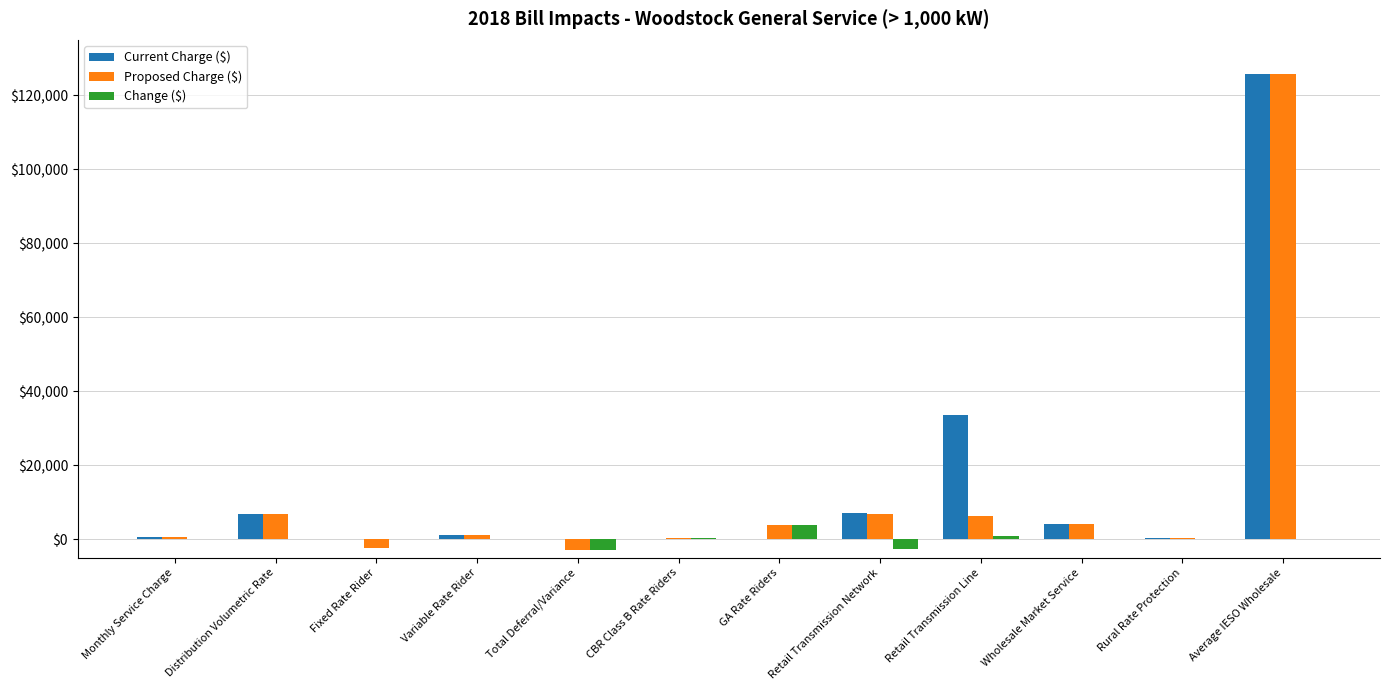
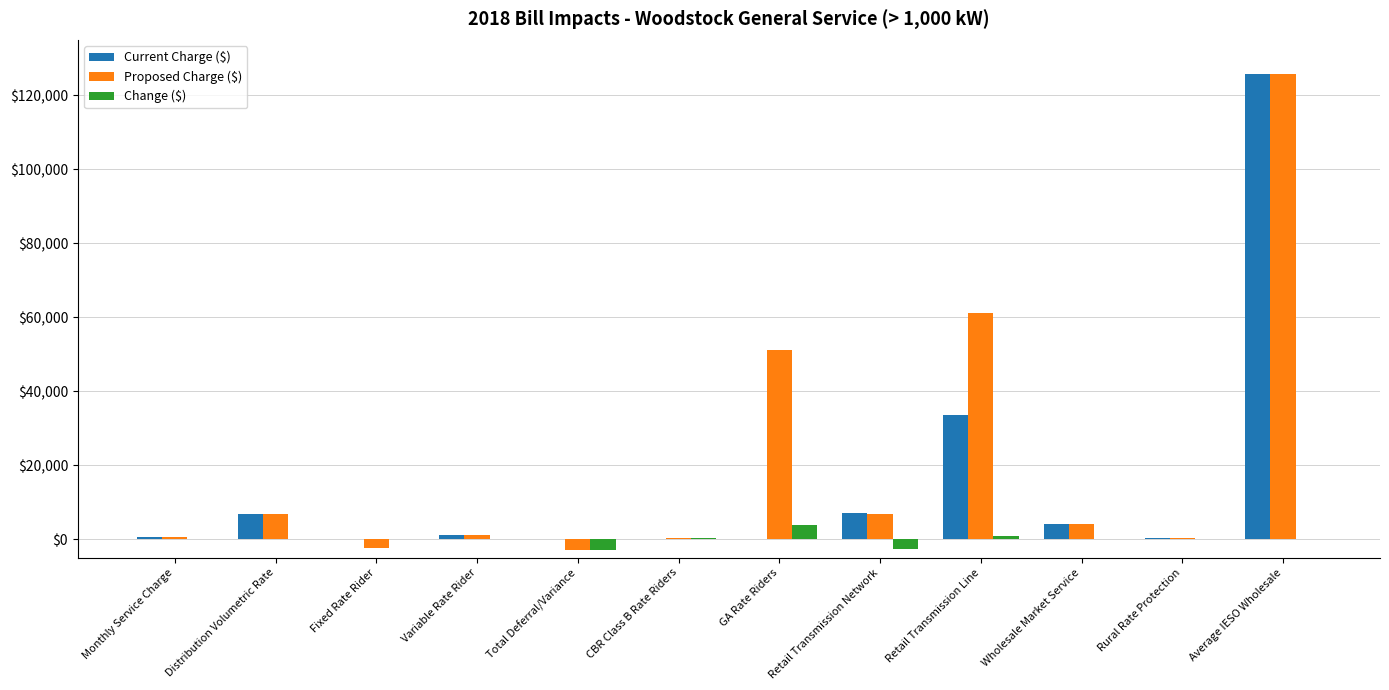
  {
    "Current Charge ($)": {
      "Distribution Volumetric Rate": "$7,000",
      "Variable Rate Rider": "$1,000",
      "Total Deferral/Variance": "$0",
      "CBR Class B Rate Riders": "$0",
      "GA Rate Riders": "$0",
      "Retail Transmission Network": "$7,000",
      "Retail Transmission Line": "$34,000",
      "Wholesale Market Service": "$4,000",
      "Average IESO Wholesale": "$126,000"
    },
    "Proposed Charge ($)": {
      "Distribution Volumetric Rate": "$7,000",
      "Fixed Rate Rider": "$-2,000",
      "Variable Rate Rider": "$1,000",
      "Total Deferral/Variance": "$-3,000",
-     "GA Rate Riders": "$4,000",
+     "GA Rate Riders": "$51,000",
      "Retail Transmission Network": "$7,000",
-     "Retail Transmission Line": "$6,000",
+     "Retail Transmission Line": "$61,000",
      "Wholesale Market Service": "$4,000",
      "Average IESO Wholesale": "$126,000"
    },
    "Change ($)": {
      "Monthly Service Charge": "$0",
      "Distribution Volumetric Rate": "$0",
      "Fixed Rate Rider": "$0",
      "Variable Rate Rider": "$0",
      "Total Deferral/Variance": "$-3,000",
      "GA Rate Riders": "$4,000",
      "Retail Transmission Network": "$-3,000",
      "Retail Transmission Line": "$1,000",
      "Wholesale Market Service": "$0",
      "Rural Rate Protection": "$0",
      "Average IESO Wholesale": "$0"
    }
  }
